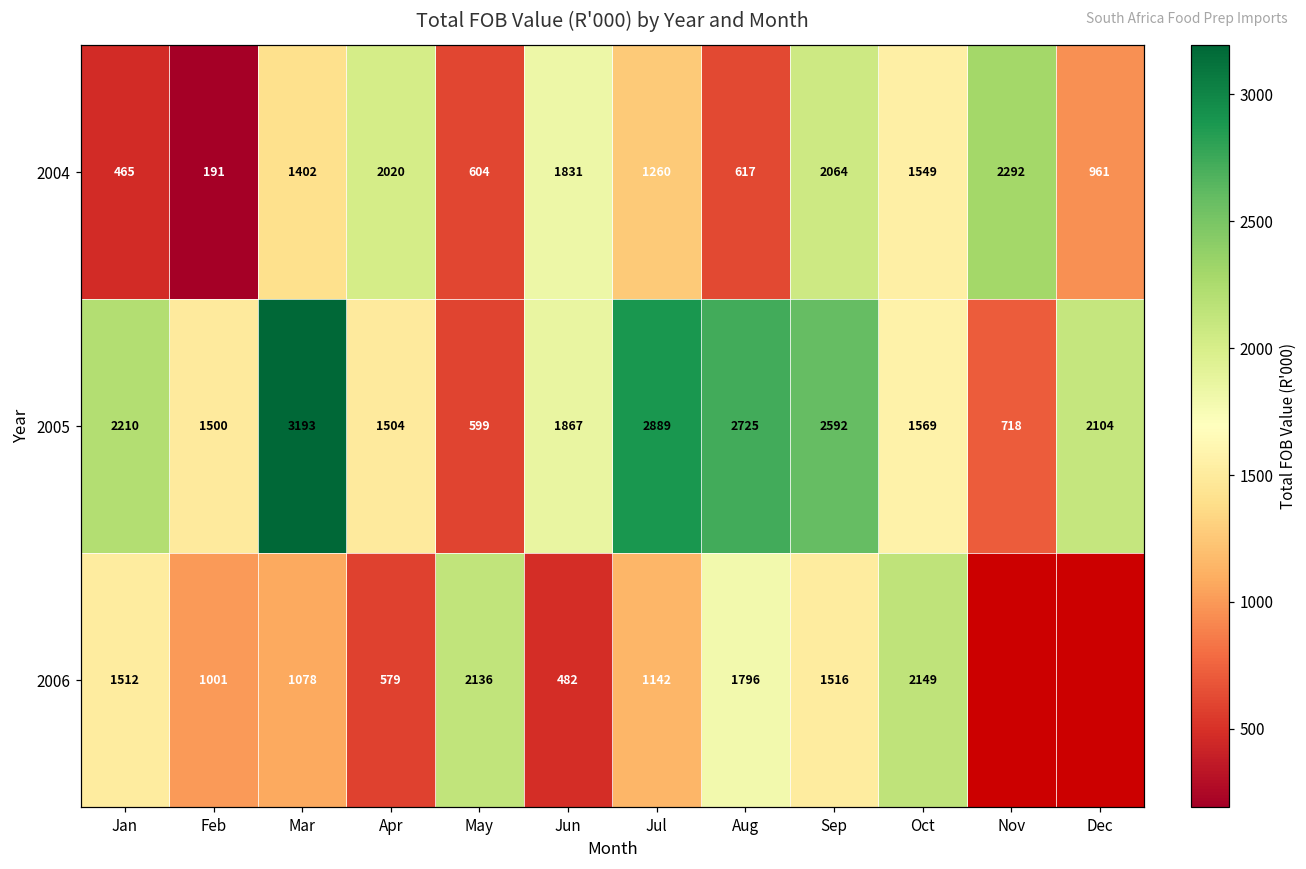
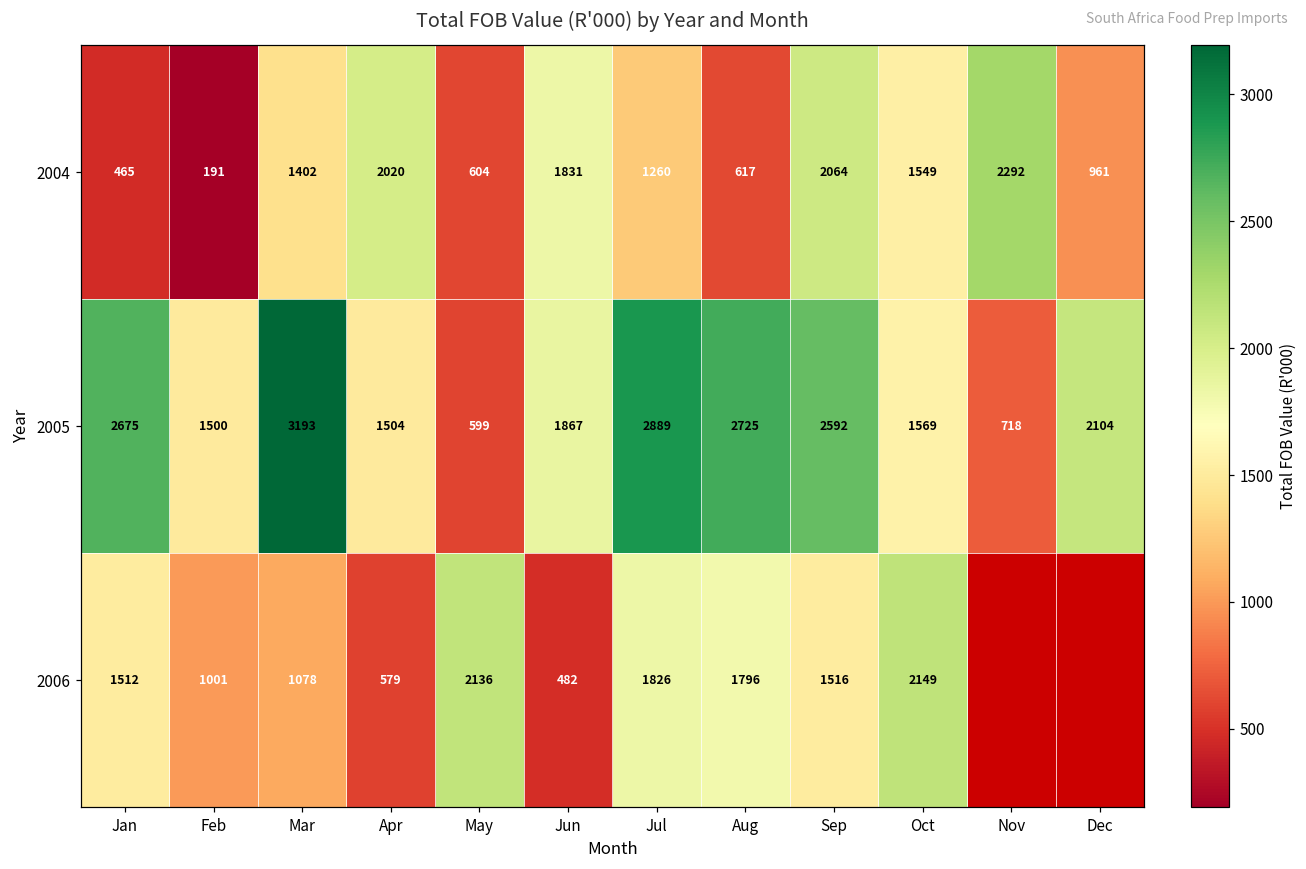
  {
    "2004": {
      "Jan": 465,
      "Feb": 191,
      "Mar": 1402,
      "Apr": 2020,
      "May": 604,
      "Jun": 1831,
      "Jul": 1260,
      "Aug": 617,
      "Sep": 2064,
      "Oct": 1549,
      "Nov": 2292,
      "Dec": 961
    },
    "2005": {
-     "Jan": 2210,
+     "Jan": 2675,
      "Feb": 1500,
      "Mar": 3193,
      "Apr": 1504,
      "May": 599,
      "Jun": 1867,
      "Jul": 2889,
      "Aug": 2725,
      "Sep": 2592,
      "Oct": 1569,
      "Nov": 718,
      "Dec": 2104
    },
    "2006": {
      "Jan": 1512,
      "Feb": 1001,
      "Mar": 1078,
      "Apr": 579,
      "May": 2136,
      "Jun": 482,
-     "Jul": 1142,
+     "Jul": 1826,
      "Aug": 1796,
      "Sep": 1516,
      "Oct": 2149
    }
  }
